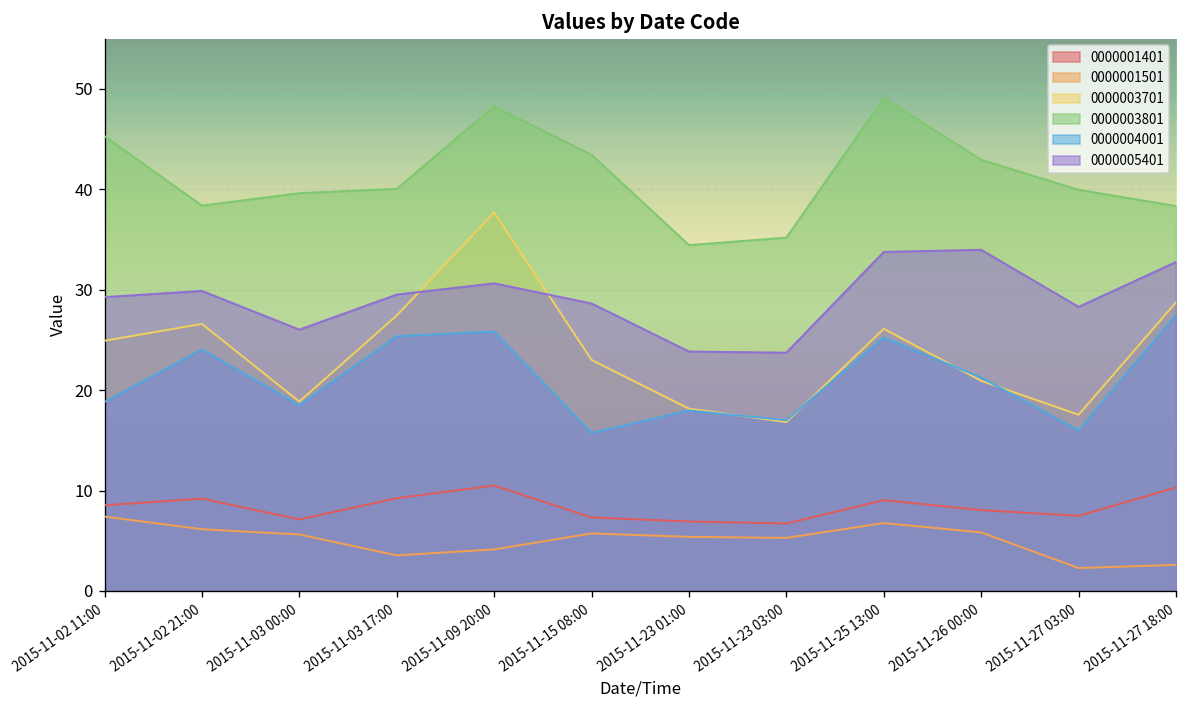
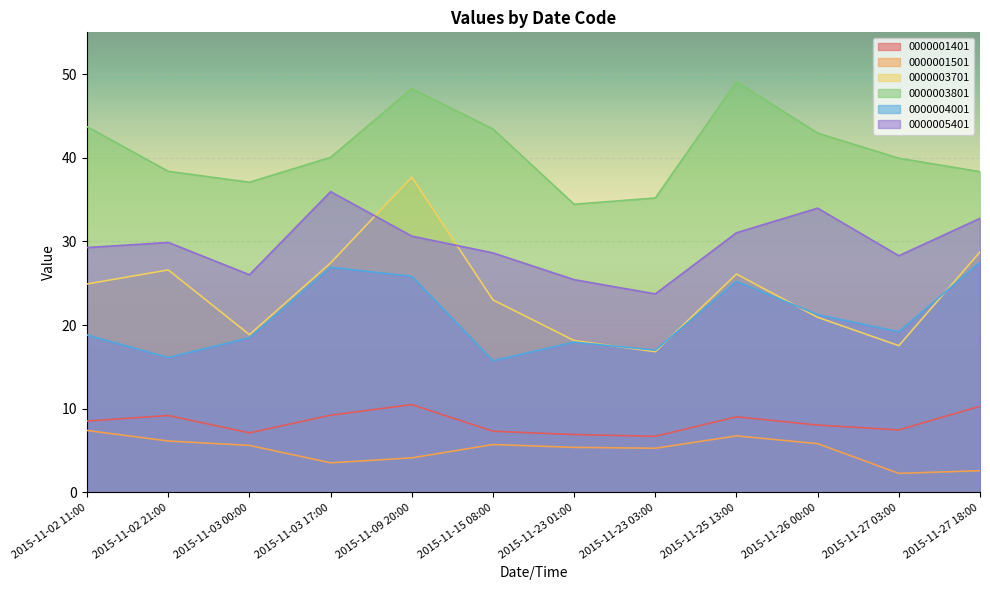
  {
    "0000003801": {
-     "2015-11-02 11:00": 45,
+     "2015-11-02 11:00": 44,
      "2015-11-02 21:00": 38,
-     "2015-11-03 00:00": 40,
+     "2015-11-03 00:00": 37,
      "2015-11-03 17:00": 40,
      "2015-11-09 20:00": 48,
      "2015-11-15 08:00": 43,
      "2015-11-23 01:00": 34,
      "2015-11-23 03:00": 35,
      "2015-11-25 13:00": 49,
      "2015-11-26 00:00": 43,
      "2015-11-27 03:00": 40,
      "2015-11-27 18:00": 38
    },
    "0000004001": {
      "2015-11-02 11:00": 19,
-     "2015-11-02 21:00": 24,
+     "2015-11-02 21:00": 16,
      "2015-11-03 00:00": 18,
-     "2015-11-03 17:00": 25,
+     "2015-11-03 17:00": 27,
      "2015-11-09 20:00": 26,
      "2015-11-15 08:00": 16,
      "2015-11-25 13:00": 25,
      "2015-11-26 00:00": 21,
-     "2015-11-27 03:00": 16,
+     "2015-11-27 03:00": 19,
      "2015-11-27 18:00": 28
    },
    "0000005401": {
      "2015-11-02 11:00": 29,
      "2015-11-02 21:00": 30,
      "2015-11-03 00:00": 26,
-     "2015-11-03 17:00": 30,
+     "2015-11-03 17:00": 36,
      "2015-11-09 20:00": 31,
      "2015-11-15 08:00": 29,
-     "2015-11-23 01:00": 24,
+     "2015-11-23 01:00": 25,
      "2015-11-23 03:00": 24,
-     "2015-11-25 13:00": 34,
+     "2015-11-25 13:00": 31,
      "2015-11-26 00:00": 34,
      "2015-11-27 03:00": 28,
      "2015-11-27 18:00": 33
    }
  }
